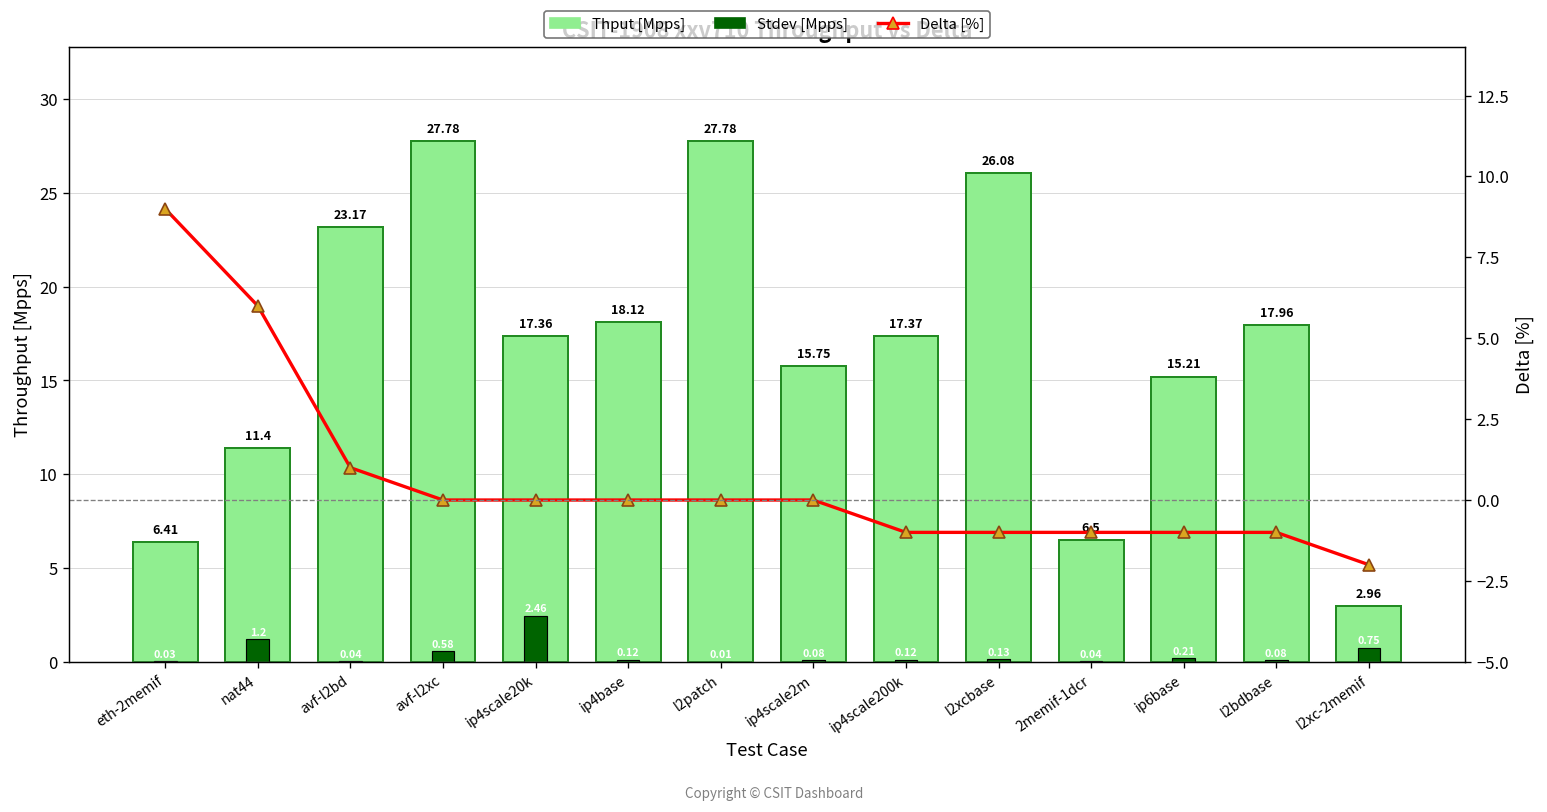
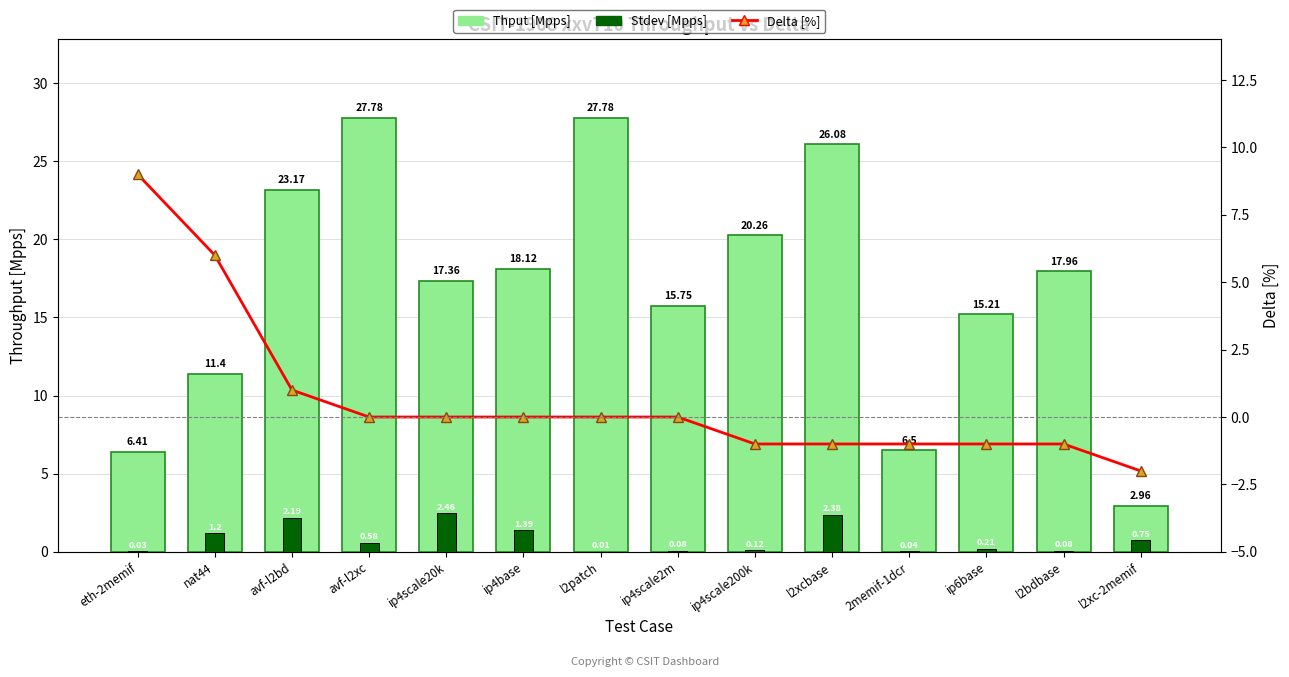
  {
    "Thput [Mpps]": {
      "eth-2memif": 6.41,
      "nat44": 11.4,
      "avf-l2bd": 23.17,
      "avf-l2xc": 27.78,
      "ip4scale20k": 17.36,
      "ip4base": 18.12,
      "l2patch": 27.78,
      "ip4scale2m": 15.75,
-     "ip4scale200k": 17.37,
+     "ip4scale200k": 20.26,
      "l2xcbase": 26.08,
      "ip6base": 15.21,
      "l2bdbase": 17.96,
      "l2xc-2memif": 2.96
    },
    "Stdev [Mpps]": {
      "eth-2memif": 0.03,
-     "avf-l2bd": 0.04,
-     "ip4base": 0.12,
+     "avf-l2bd": 2.19,
+     "ip4base": 1.39,
      "l2patch": 0.01,
      "ip4scale2m": 0.08,
      "ip4scale200k": 0.12,
-     "l2xcbase": 0.13,
+     "l2xcbase": 2.38,
      "2memif-1dcr": 0.04,
      "l2bdbase": 0.08
    }
  }
